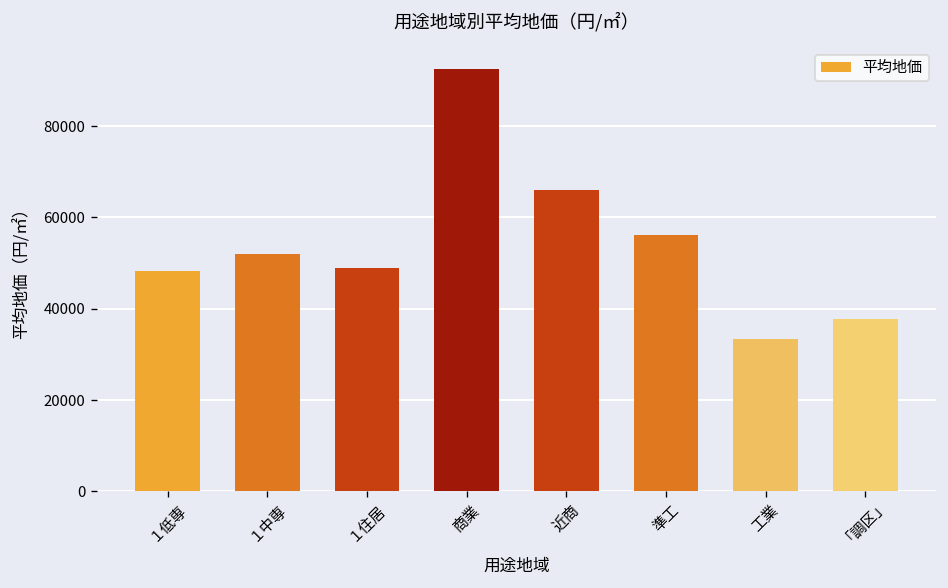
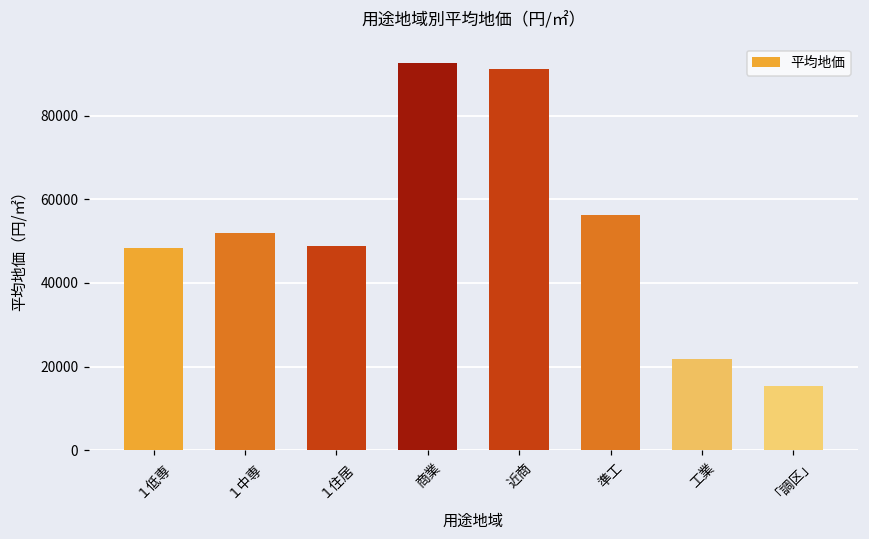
  {
    "１低専": 48000,
    "１中専": 52000,
    "１住居": 49000,
    "商業": 93000,
-   "近商": 66000,
+   "近商": 91000,
    "準工": 56000,
-   "工業": 33000,
-   "｢調区｣": 38000
+   "工業": 22000,
+   "｢調区｣": 15000
  }
